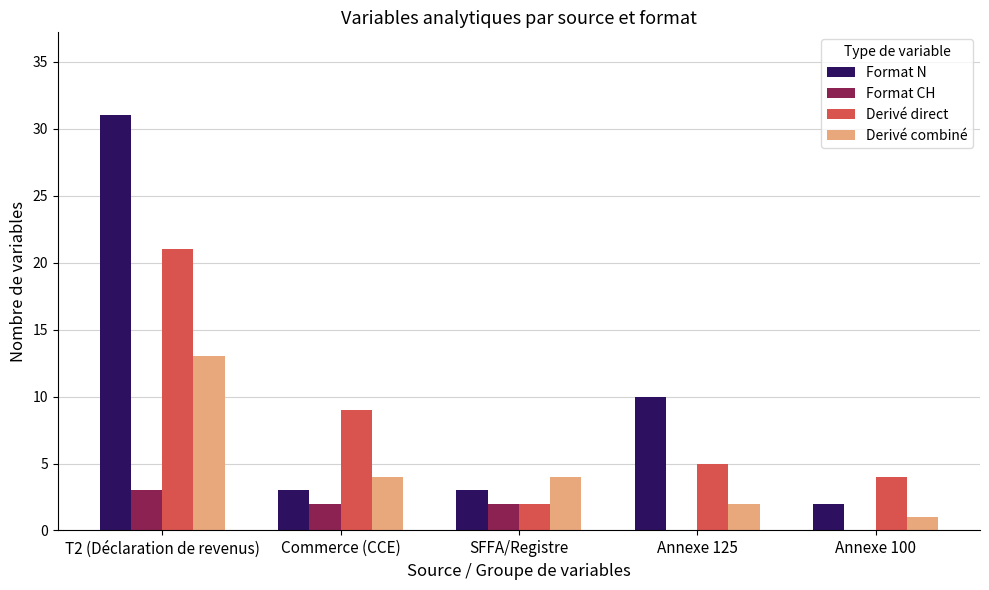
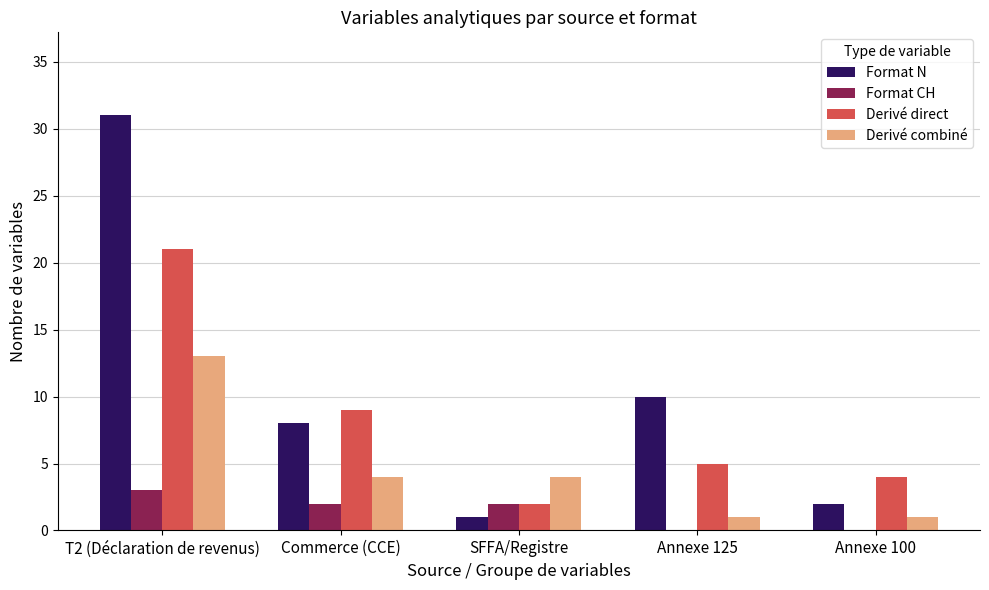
  {
    "Format N": {
      "T2 (Déclaration de revenus)": 31,
-     "Commerce (CCE)": 3,
-     "SFFA/Registre": 3,
+     "Commerce (CCE)": 8,
+     "SFFA/Registre": 1,
      "Annexe 125": 10,
      "Annexe 100": 2
    },
    "Format CH": {
      "T2 (Déclaration de revenus)": 3,
      "Commerce (CCE)": 2,
      "SFFA/Registre": 2,
      "Annexe 125": 0,
      "Annexe 100": 0
    },
    "Derivé direct": {
      "T2 (Déclaration de revenus)": 21,
      "Commerce (CCE)": 9,
      "SFFA/Registre": 2,
      "Annexe 125": 5,
      "Annexe 100": 4
    },
    "Derivé combiné": {
      "T2 (Déclaration de revenus)": 13,
      "Commerce (CCE)": 4,
      "SFFA/Registre": 4,
-     "Annexe 125": 2,
+     "Annexe 125": 1,
      "Annexe 100": 1
    }
  }
